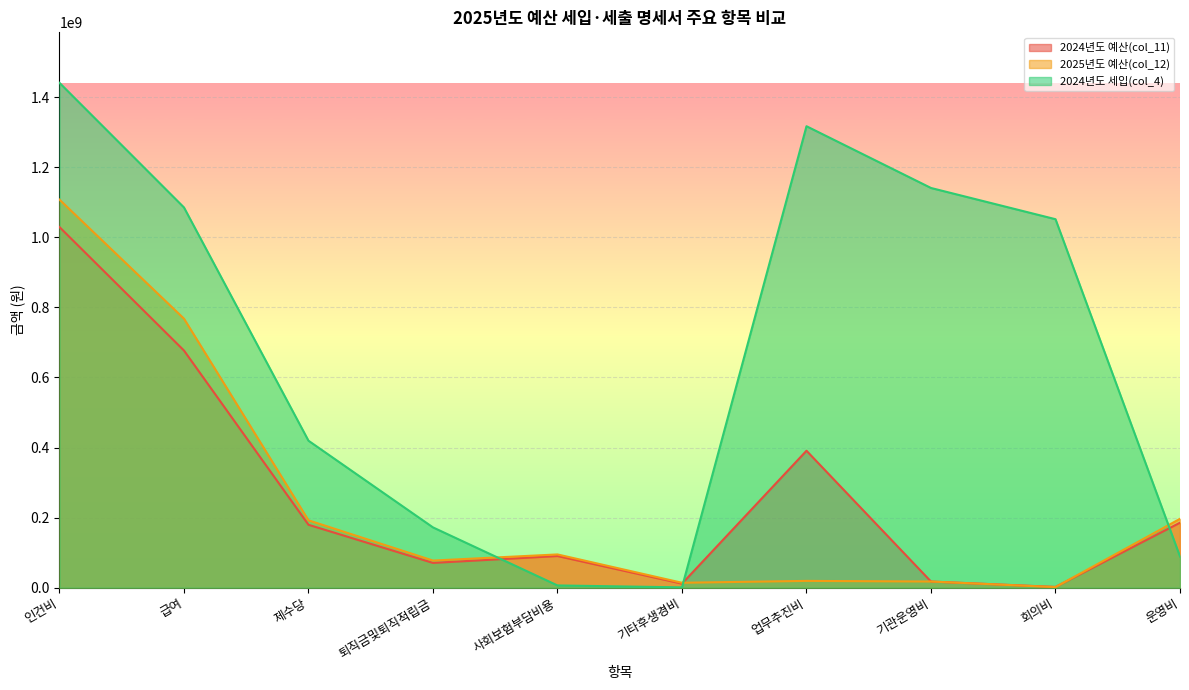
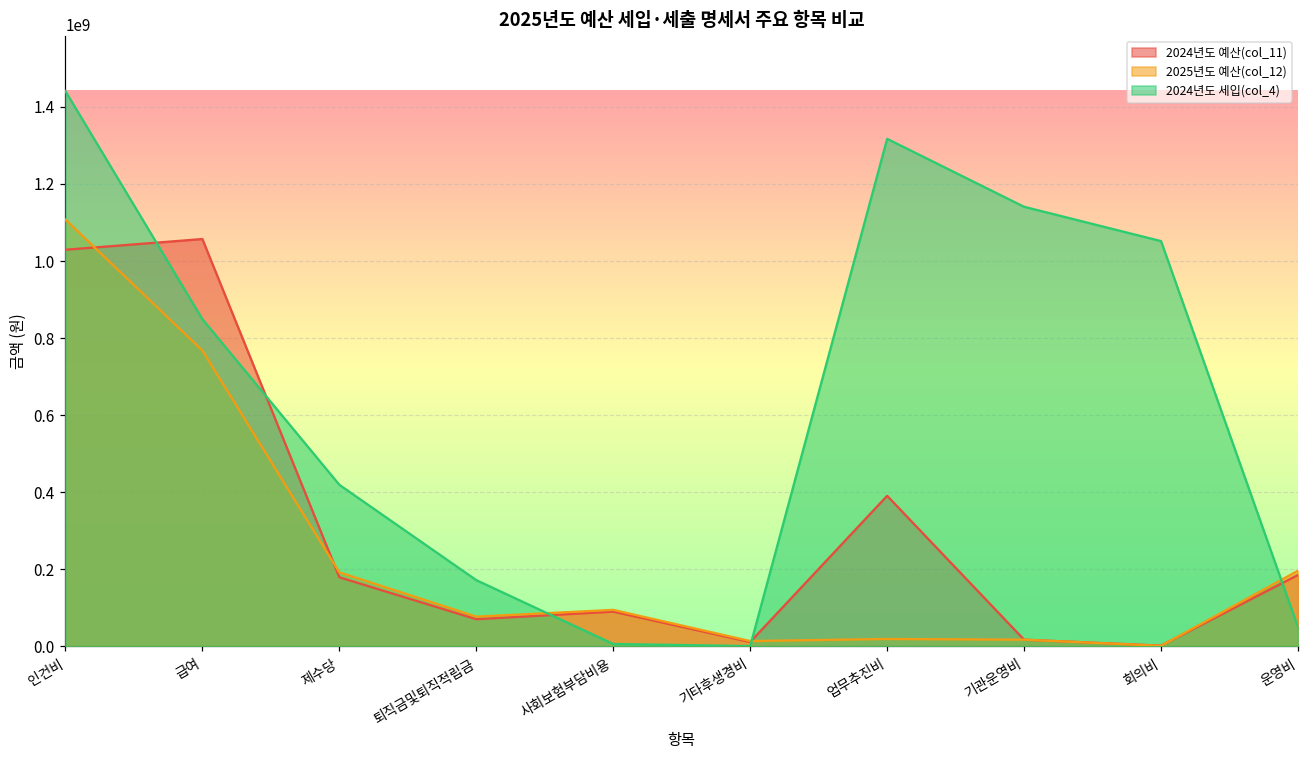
  {
    "2024년도 예산(col_11)": {
      "인건비": 1030000000,
-     "급여": 680000000,
+     "급여": 1060000000,
      "제수당": 180000000,
      "업무추진비": 390000000,
      "운영비": 190000000
    },
    "2025년도 예산(col_12)": {
      "인건비": 1110000000,
      "급여": 770000000,
      "제수당": 190000000,
      "업무추진비": 20000000,
      "운영비": 200000000
    },
    "2024년도 세입(col_4)": {
      "인건비": 1440000000,
-     "급여": 1090000000,
+     "급여": 850000000,
      "제수당": 420000000,
      "퇴직금및퇴직적립금": 170000000,
      "사회보험부담비용": 10000000,
      "기타후생경비": 0,
      "업무추진비": 1320000000,
      "기관운영비": 1140000000,
      "회의비": 1050000000,
-     "운영비": 90000000
+     "운영비": 50000000
    }
  }
